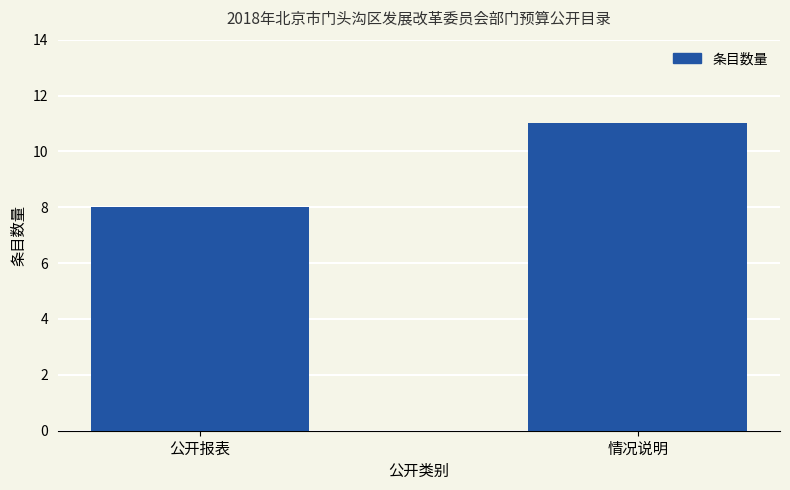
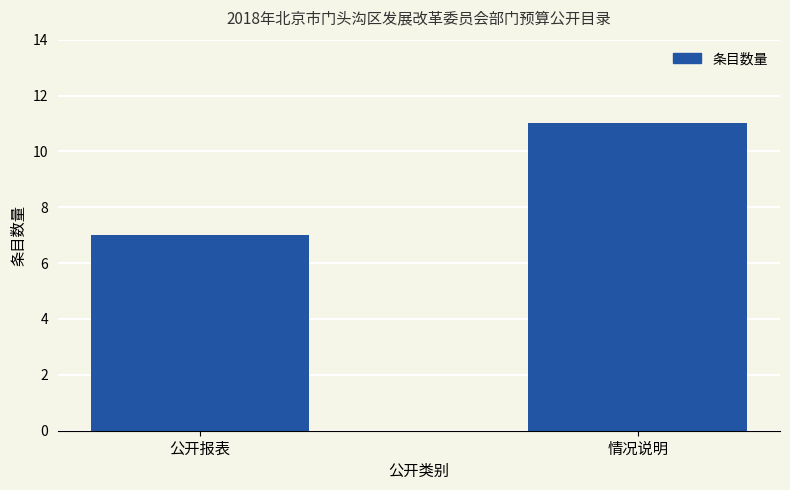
  {
-   "公开报表": 8,
+   "公开报表": 7,
    "情况说明": 11
  }
